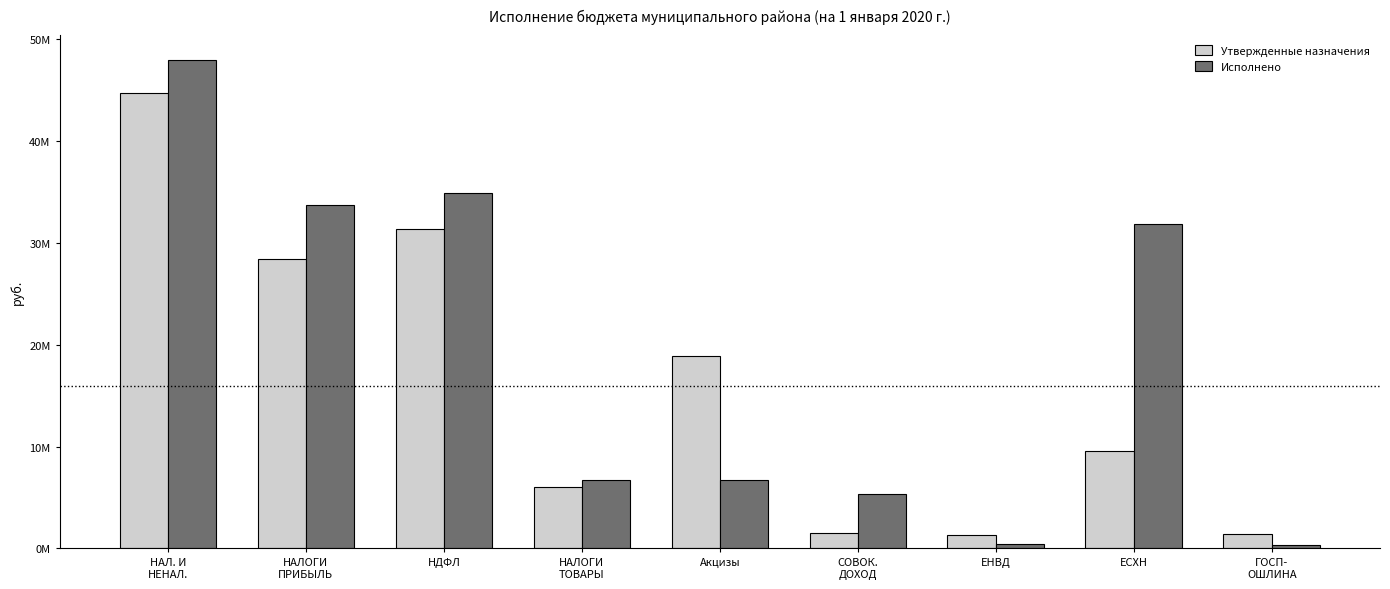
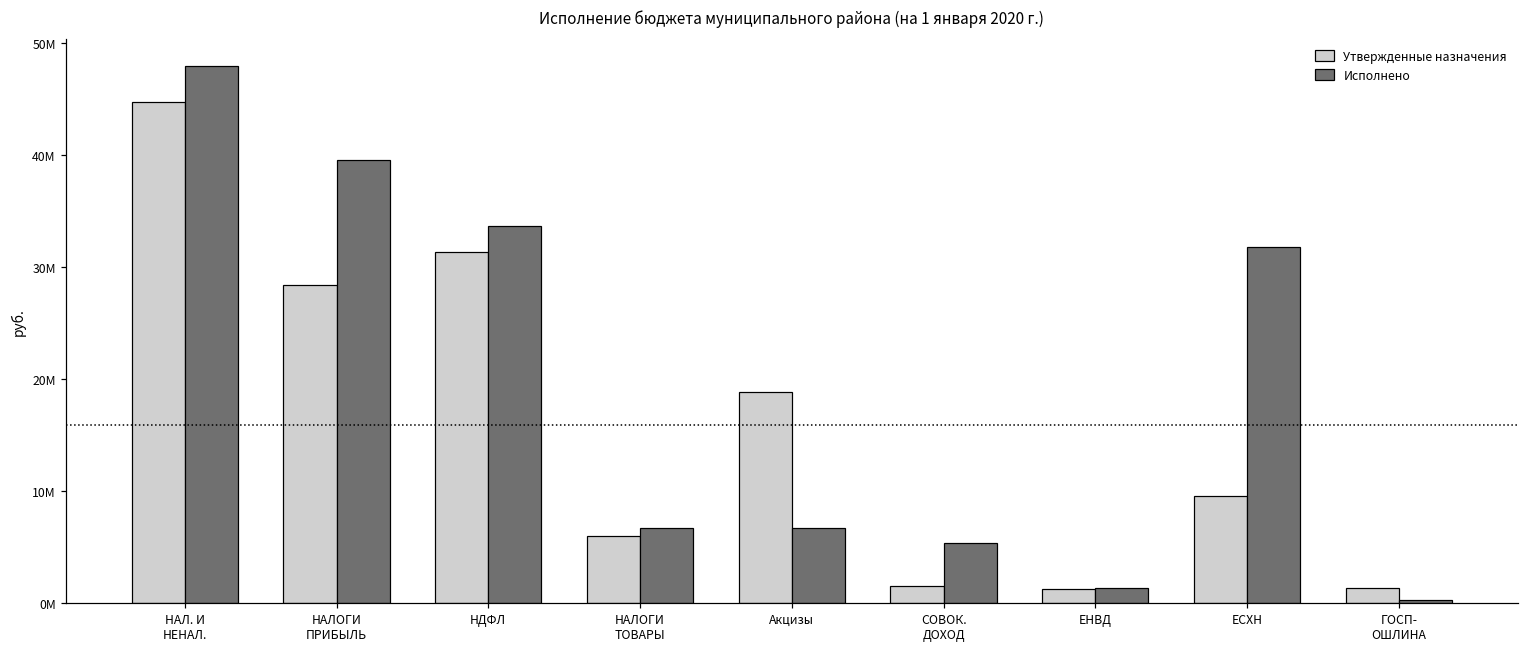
  {
    "Утвержденные назначения": {
      "НАЛ. И НЕНАЛ.": 44700000,
      "НАЛОГИ ПРИБЫЛЬ": 28400000,
      "НДФЛ": 31300000,
      "НАЛОГИ ТОВАРЫ": 6000000,
      "Акцизы": 18900000,
      "СОВОК. ДОХОД": 1600000,
      "ЕНВД": 1300000,
      "ЕСХН": 9600000,
      "ГОСП- ОШЛИНА": 1400000
    },
    "Исполнено": {
      "НАЛ. И НЕНАЛ.": 48000000,
-     "НАЛОГИ ПРИБЫЛЬ": 33700000,
-     "НДФЛ": 34900000,
+     "НАЛОГИ ПРИБЫЛЬ": 39600000,
+     "НДФЛ": 33700000,
      "НАЛОГИ ТОВАРЫ": 6700000,
      "Акцизы": 6700000,
      "СОВОК. ДОХОД": 5400000,
-     "ЕНВД": 400000,
+     "ЕНВД": 1300000,
      "ЕСХН": 31800000,
      "ГОСП- ОШЛИНА": 300000
    }
  }
